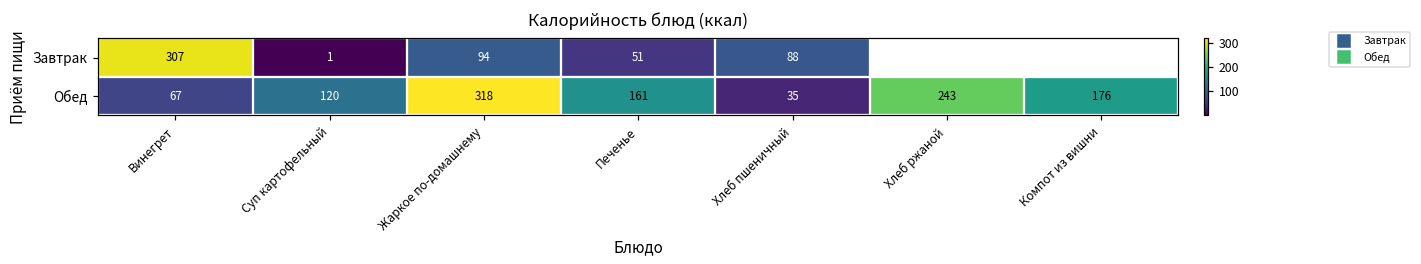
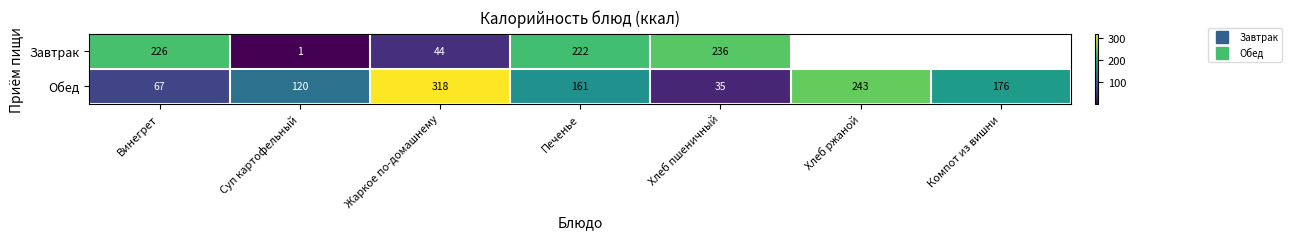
  {
    "Завтрак": {
-     "Винегрет": 307,
+     "Винегрет": 226,
      "Суп картофельный": 1,
-     "Жаркое по-домашнему": 94,
-     "Печенье": 51,
-     "Хлеб пшеничный": 88
+     "Жаркое по-домашнему": 44,
+     "Печенье": 222,
+     "Хлеб пшеничный": 236
    },
    "Обед": {
      "Винегрет": 67,
      "Суп картофельный": 120,
      "Жаркое по-домашнему": 318,
      "Печенье": 161,
      "Хлеб пшеничный": 35,
      "Хлеб ржаной": 243,
      "Компот из вишни": 176
    }
  }
